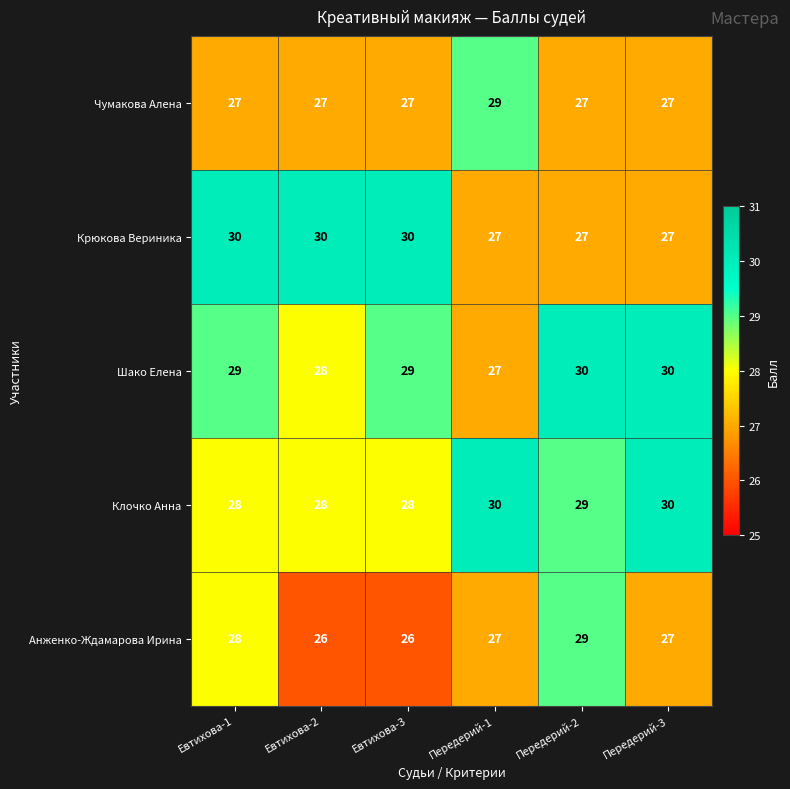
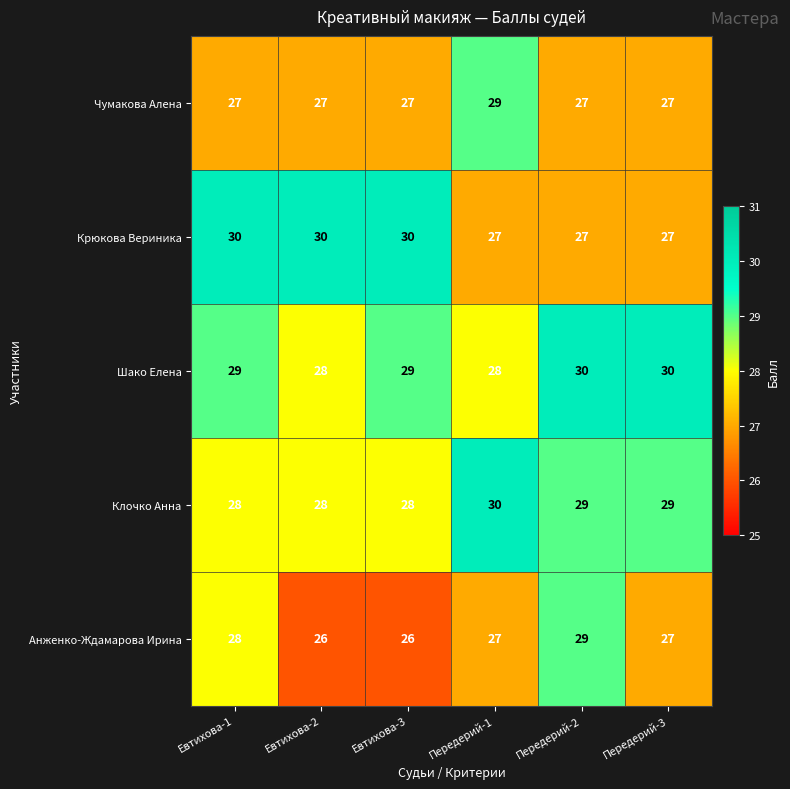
  {
    "Чумакова Алена": {
      "Евтихова-1": 27,
      "Евтихова-2": 27,
      "Евтихова-3": 27,
      "Передерий-1": 29,
      "Передерий-2": 27,
      "Передерий-3": 27
    },
    "Крюкова Вериника": {
      "Евтихова-1": 30,
      "Евтихова-2": 30,
      "Евтихова-3": 30,
      "Передерий-1": 27,
      "Передерий-2": 27,
      "Передерий-3": 27
    },
    "Шако Елена": {
      "Евтихова-1": 29,
      "Евтихова-2": 28,
      "Евтихова-3": 29,
-     "Передерий-1": 27,
+     "Передерий-1": 28,
      "Передерий-2": 30,
      "Передерий-3": 30
    },
    "Клочко Анна": {
      "Евтихова-1": 28,
      "Евтихова-2": 28,
      "Евтихова-3": 28,
      "Передерий-1": 30,
      "Передерий-2": 29,
-     "Передерий-3": 30
+     "Передерий-3": 29
    },
    "Анженко-Ждамарова Ирина": {
      "Евтихова-1": 28,
      "Евтихова-2": 26,
      "Евтихова-3": 26,
      "Передерий-1": 27,
      "Передерий-2": 29,
      "Передерий-3": 27
    }
  }
